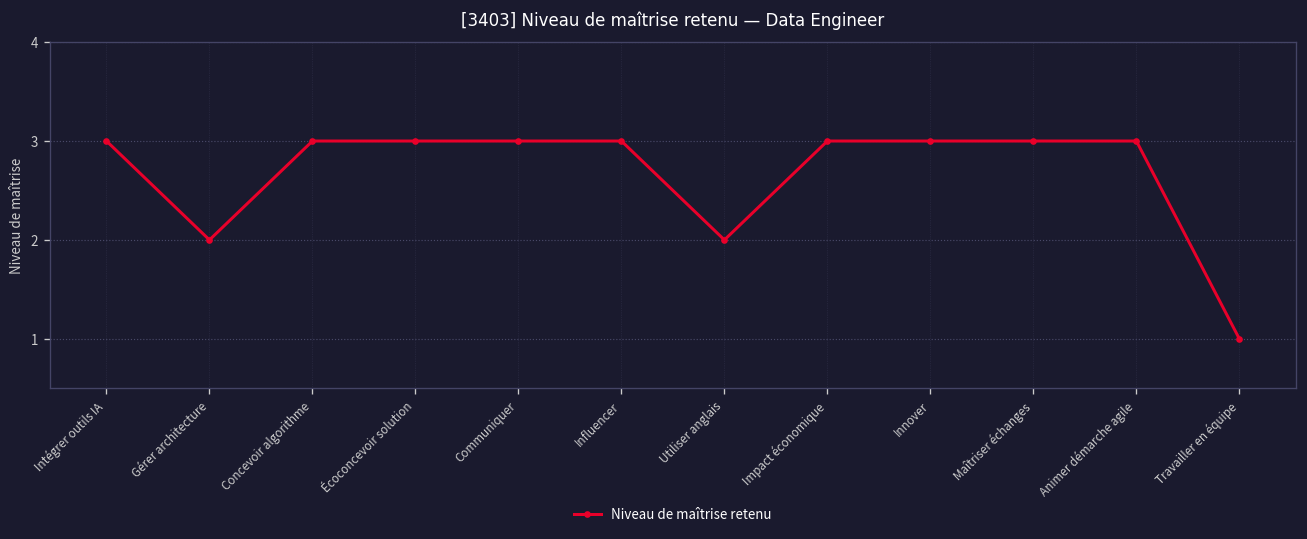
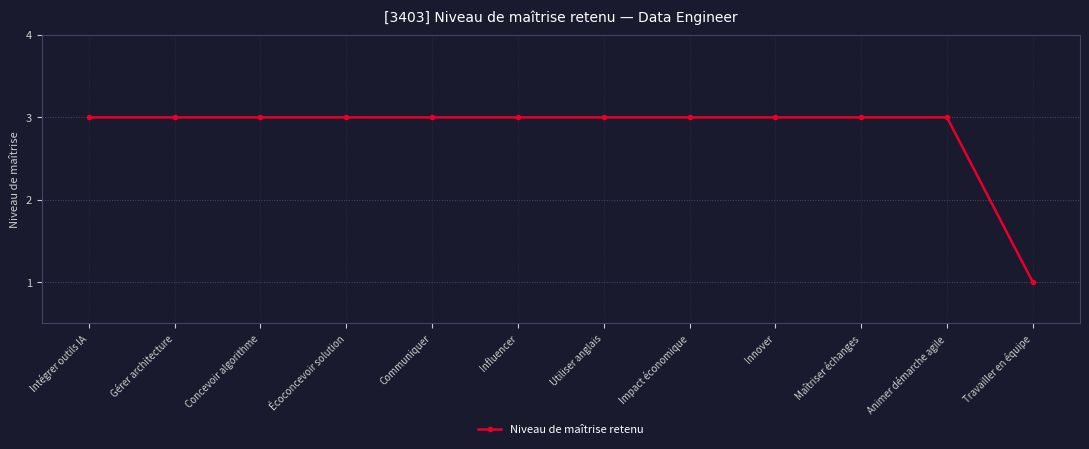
  {
    "Intégrer outils IA": 3,
-   "Gérer architecture": 2,
+   "Gérer architecture": 3,
    "Concevoir algorithme": 3,
    "Écoconcevoir solution": 3,
    "Communiquer": 3,
    "Influencer": 3,
-   "Utiliser anglais": 2,
+   "Utiliser anglais": 3,
    "Impact économique": 3,
    "Innover": 3,
    "Maîtriser échanges": 3,
    "Animer démarche agile": 3,
    "Travailler en équipe": 1
  }
